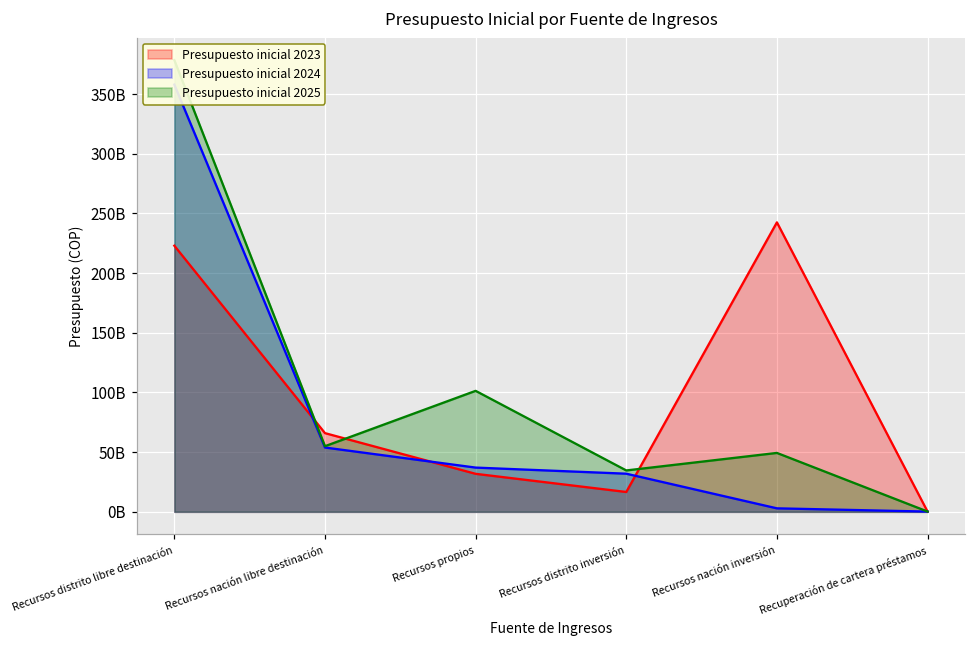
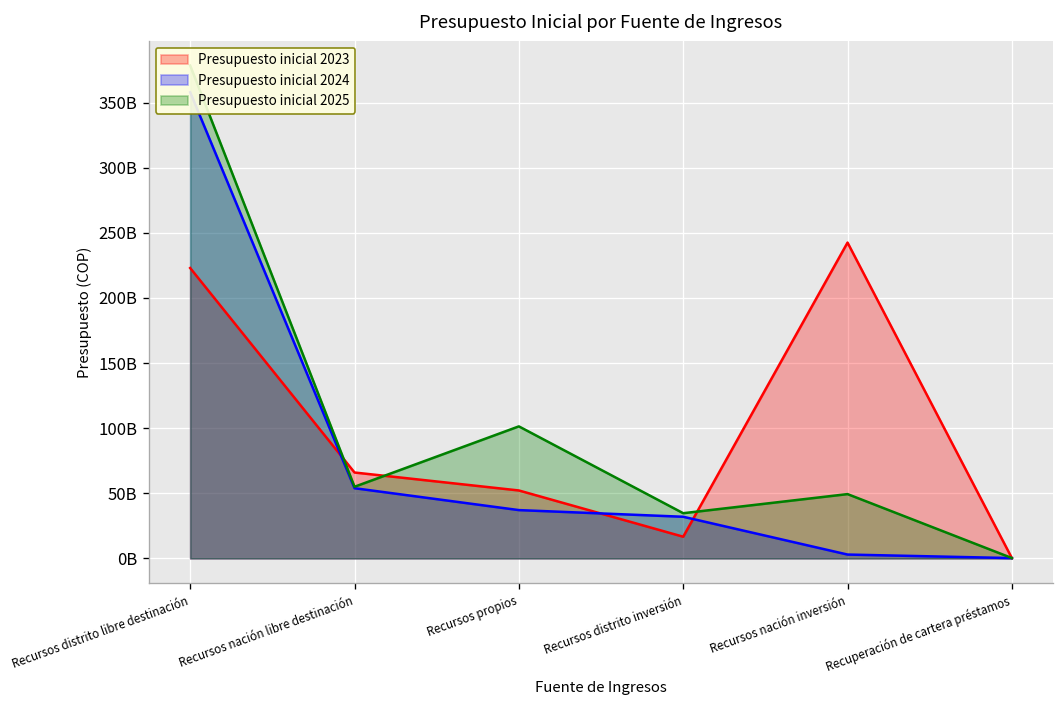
  {
    "Presupuesto inicial 2023": {
      "Recursos distrito libre destinación": 223000000000,
      "Recursos nación libre destinación": 66000000000,
-     "Recursos propios": 32000000000,
+     "Recursos propios": 52000000000,
      "Recursos distrito inversión": 17000000000,
      "Recursos nación inversión": 242000000000
    },
    "Presupuesto inicial 2024": {
      "Recursos propios": 37000000000,
      "Recursos distrito inversión": 32000000000,
      "Recursos nación inversión": 3000000000
    },
    "Presupuesto inicial 2025": {
      "Recursos propios": 101000000000,
      "Recursos distrito inversión": 35000000000,
      "Recursos nación inversión": 49000000000
    }
  }
